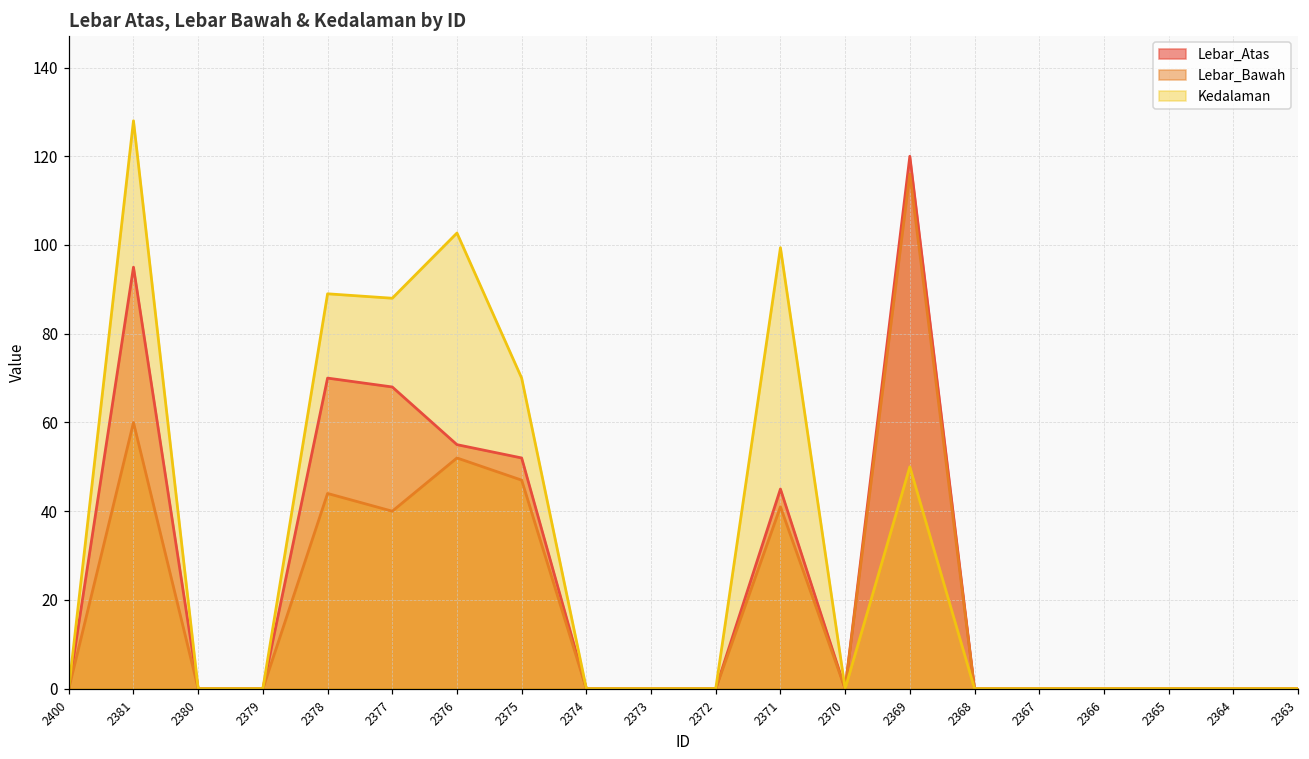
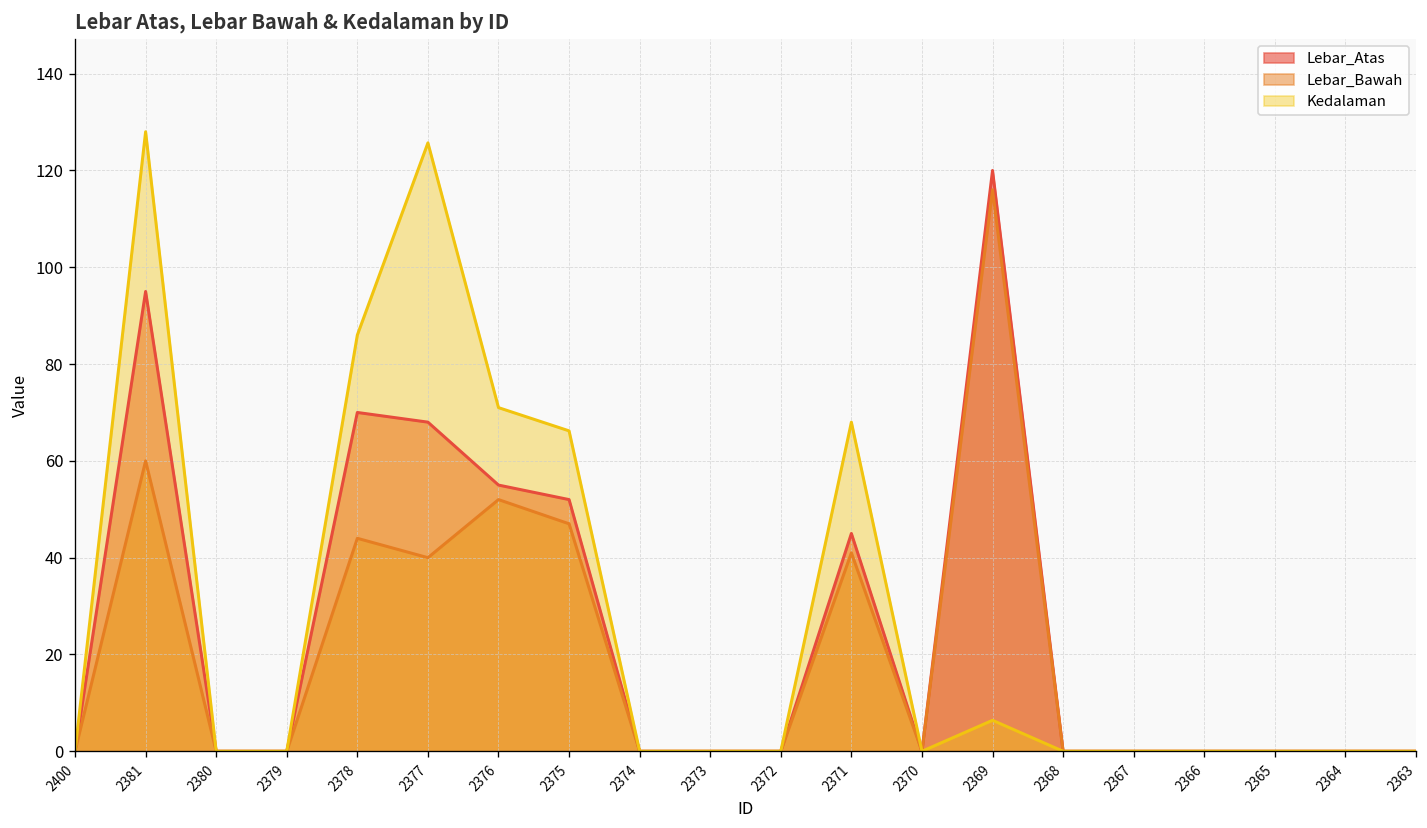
  {
    "Kedalaman": {
      "2381": 128,
-     "2378": 89,
-     "2377": 88,
-     "2376": 103,
-     "2375": 70,
-     "2371": 99,
-     "2369": 50
+     "2378": 86,
+     "2377": 126,
+     "2376": 71,
+     "2375": 66,
+     "2371": 68,
+     "2369": 6
    }
  }
